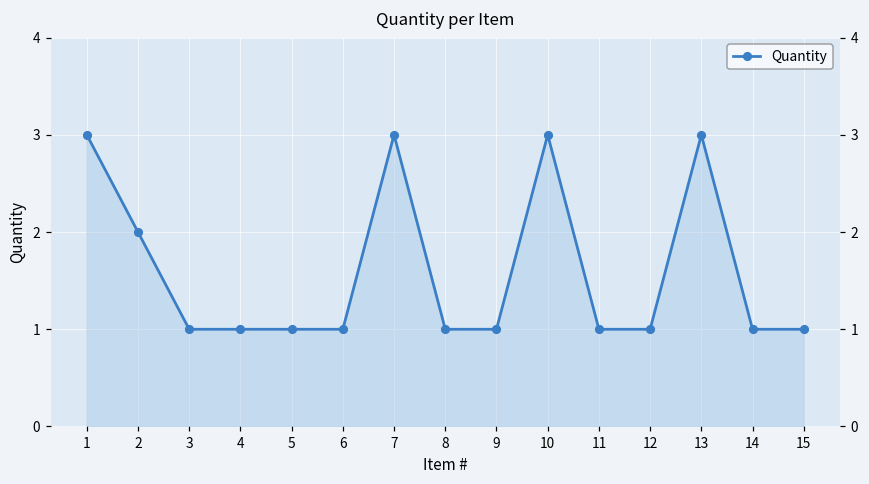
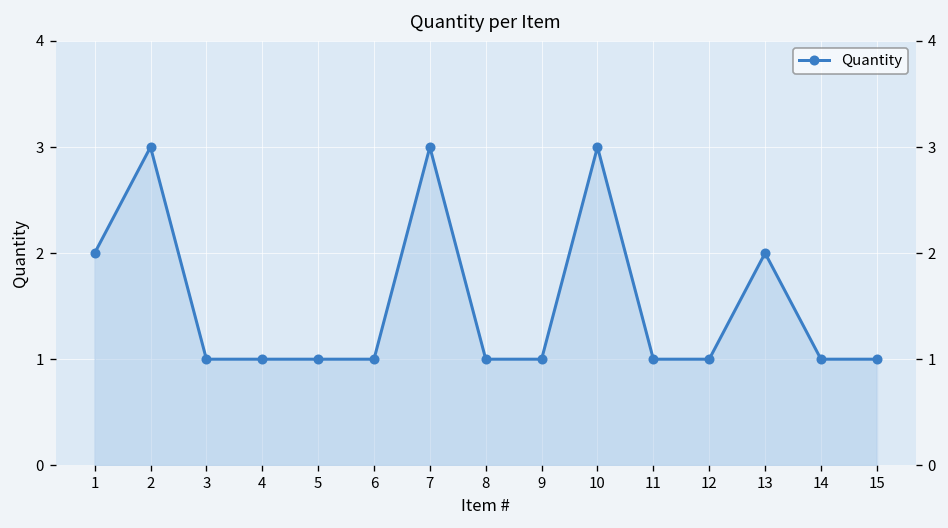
  {
-   "1": 3,
-   "2": 2,
+   "1": 2,
+   "2": 3,
    "3": 1,
    "4": 1,
    "5": 1,
    "6": 1,
    "7": 3,
    "8": 1,
    "9": 1,
    "10": 3,
    "11": 1,
    "12": 1,
-   "13": 3,
+   "13": 2,
    "14": 1,
    "15": 1
  }
